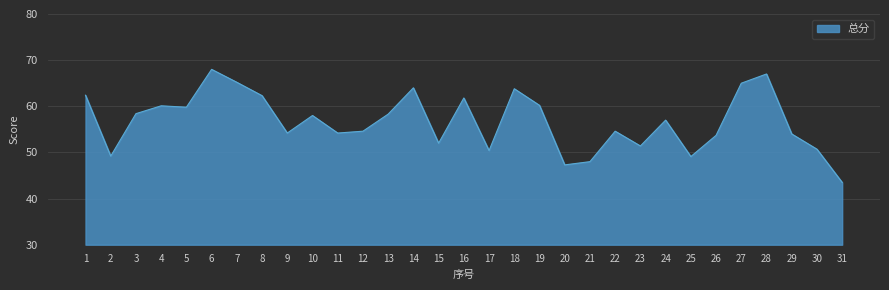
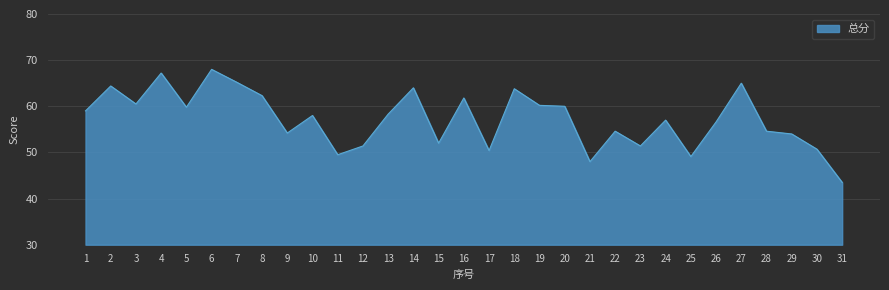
  {
-   "1": 62,
-   "2": 49,
-   "3": 58,
-   "4": 60,
+   "1": 59,
+   "2": 64,
+   "3": 61,
+   "4": 67,
    "5": 60,
    "6": 68,
    "7": 65,
    "8": 62,
    "9": 54,
    "10": 58,
-   "11": 54,
-   "12": 55,
+   "11": 50,
+   "12": 51,
    "13": 58,
    "14": 64,
    "15": 52,
    "16": 62,
    "17": 50,
    "18": 64,
    "19": 60,
-   "20": 47,
+   "20": 60,
    "21": 48,
    "22": 55,
    "23": 51,
    "24": 57,
    "25": 49,
-   "26": 54,
+   "26": 57,
    "27": 65,
-   "28": 67,
+   "28": 55,
    "29": 54,
    "30": 51,
    "31": 44
  }
